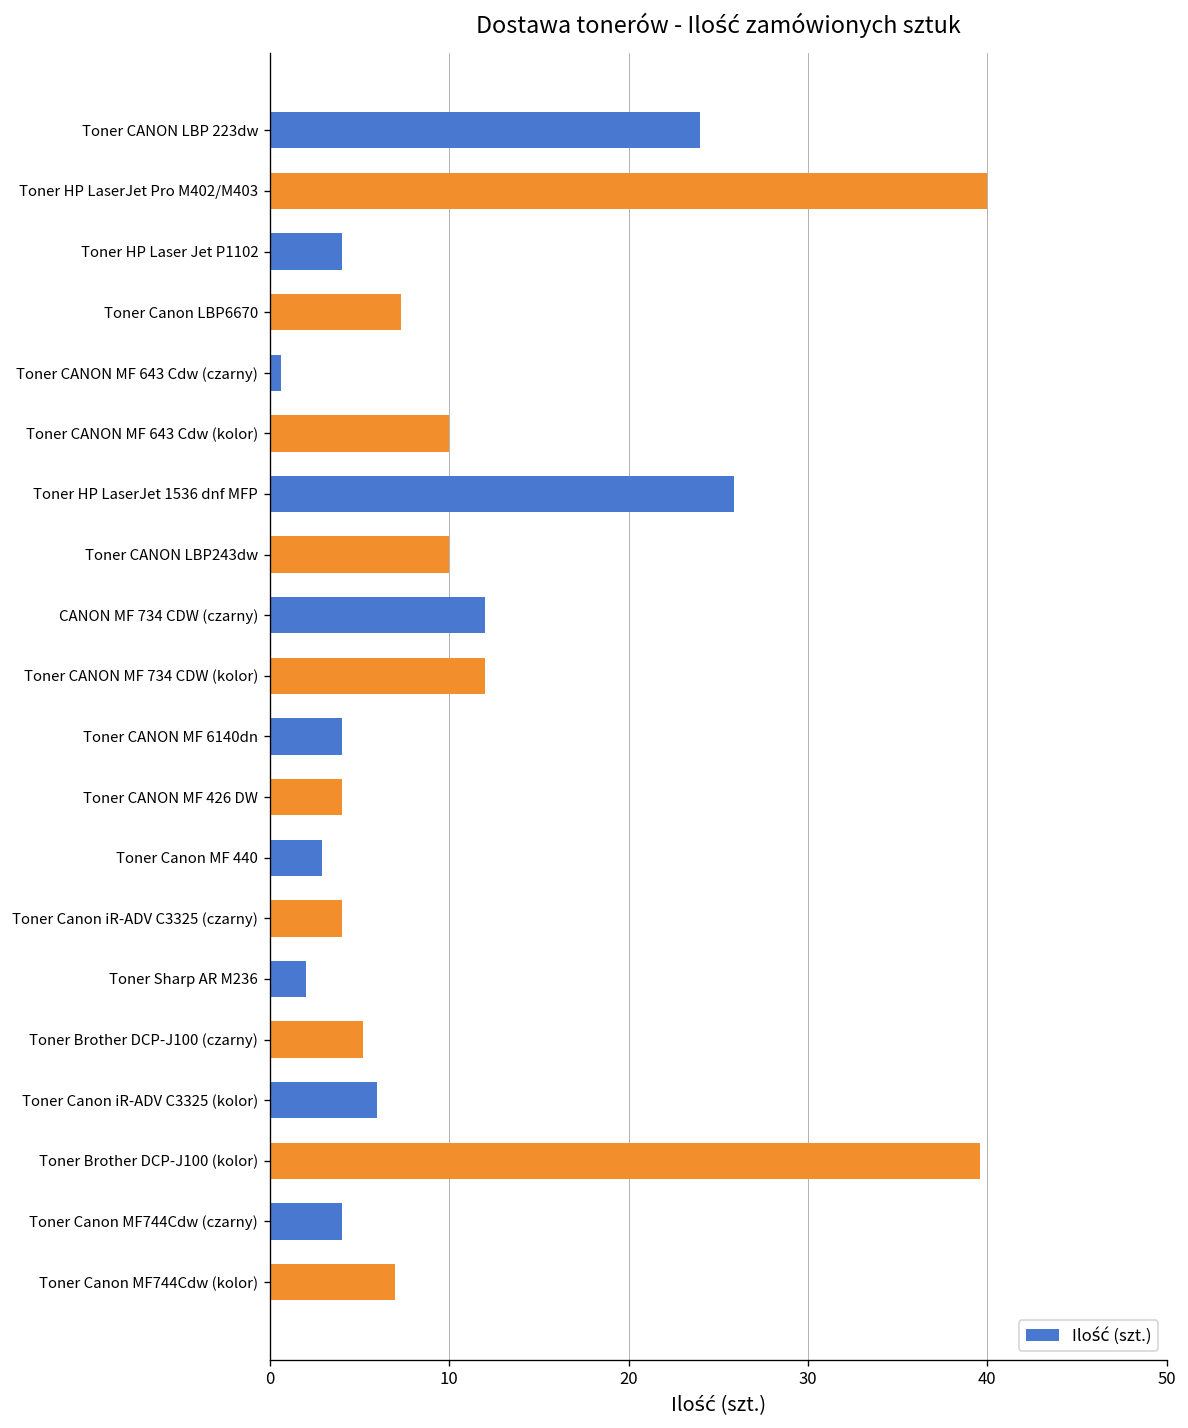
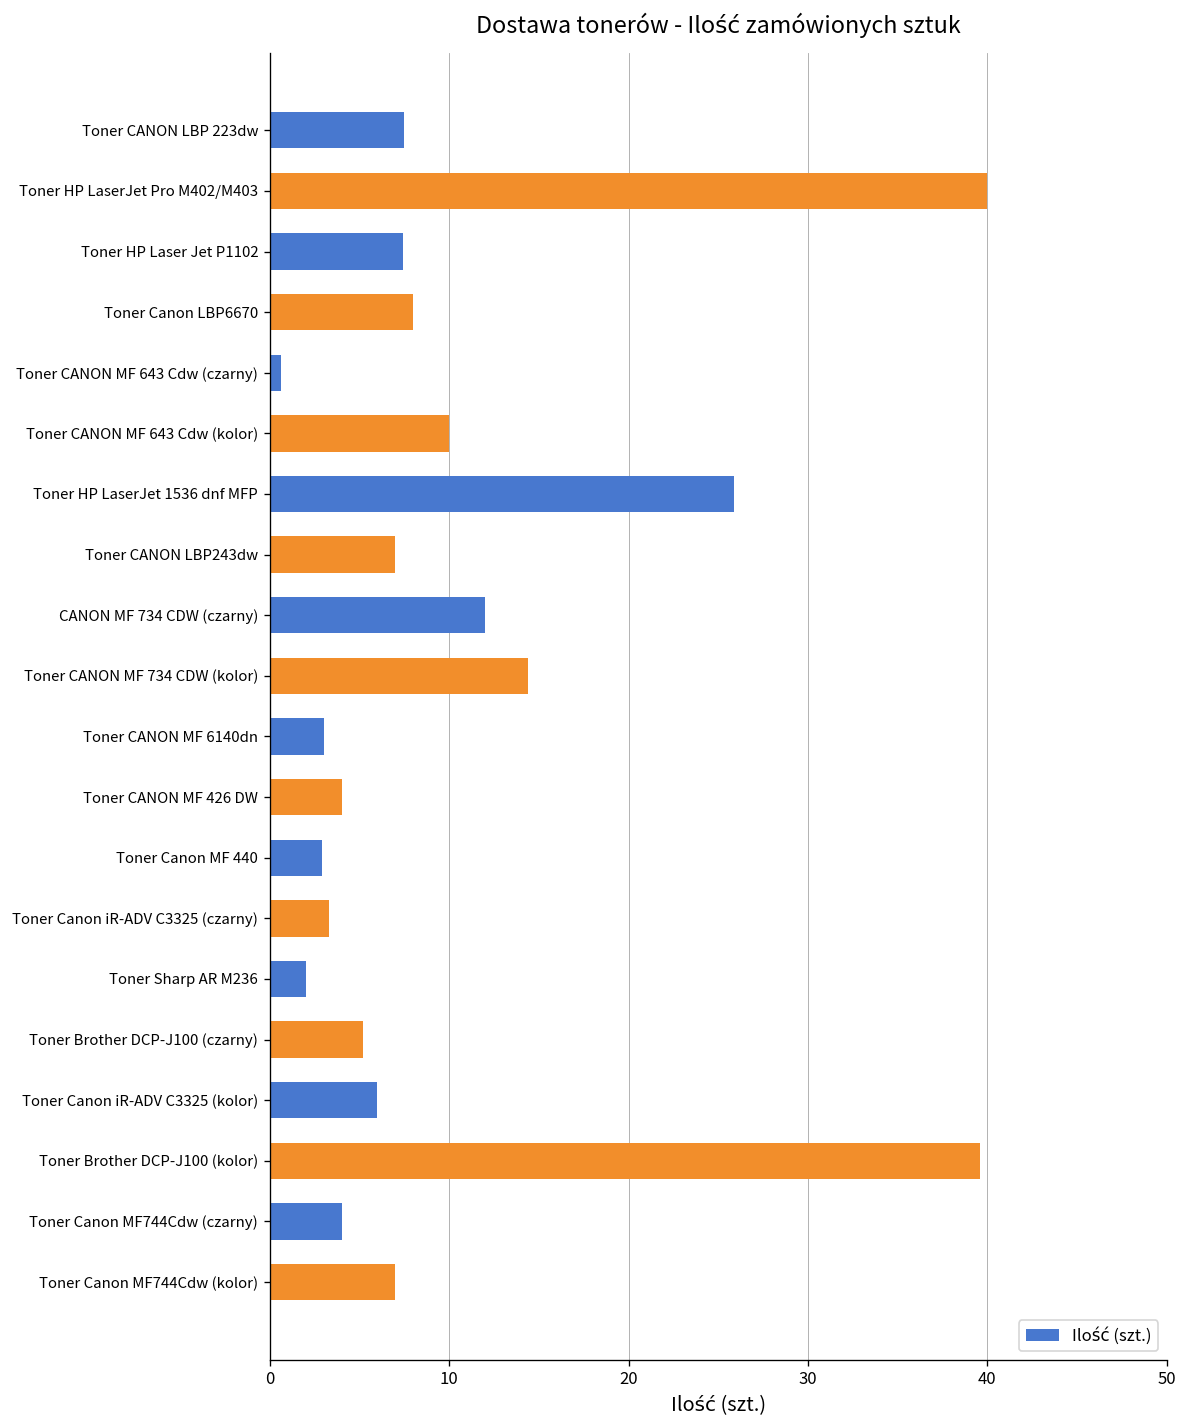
  {
-   "Toner CANON LBP 223dw": 24.0,
+   "Toner CANON LBP 223dw": 7.5,
    "Toner HP LaserJet Pro M402/M403": 40.0,
-   "Toner HP Laser Jet P1102": 4.0,
-   "Toner Canon LBP6670": 7.3,
+   "Toner HP Laser Jet P1102": 7.4,
+   "Toner Canon LBP6670": 8.0,
    "Toner CANON MF 643 Cdw (czarny)": 0.6,
    "Toner CANON MF 643 Cdw (kolor)": 10.0,
    "Toner HP LaserJet 1536 dnf MFP": 25.9,
-   "Toner CANON LBP243dw": 10,
+   "Toner CANON LBP243dw": 7,
    "CANON MF 734 CDW (czarny)": 12.0,
-   "Toner CANON MF 734 CDW (kolor)": 12.0,
-   "Toner CANON MF 6140dn": 4,
+   "Toner CANON MF 734 CDW (kolor)": 14.4,
+   "Toner CANON MF 6140dn": 3,
    "Toner CANON MF 426 DW": 4.0,
    "Toner Canon MF 440": 2.9,
-   "Toner Canon iR-ADV C3325 (czarny)": 4.0,
+   "Toner Canon iR-ADV C3325 (czarny)": 3.3,
    "Toner Sharp AR M236": 2.0,
    "Toner Brother DCP-J100 (czarny)": 5.2,
    "Toner Canon iR-ADV C3325 (kolor)": 6.0,
    "Toner Brother DCP-J100 (kolor)": 39.6,
    "Toner Canon MF744Cdw (czarny)": 4.0,
    "Toner Canon MF744Cdw (kolor)": 7.0
  }
